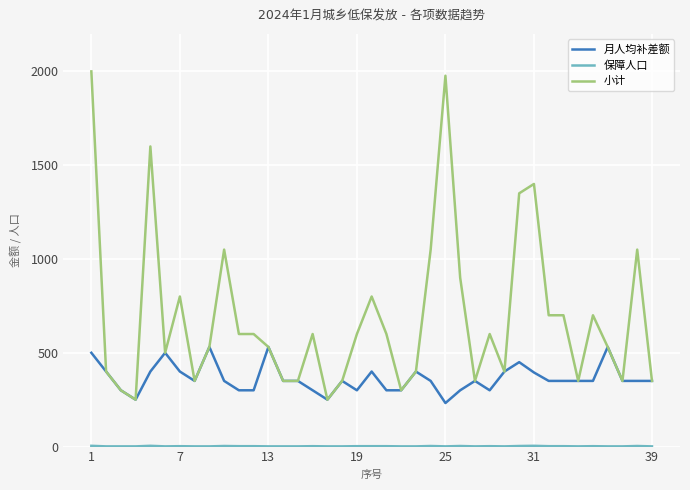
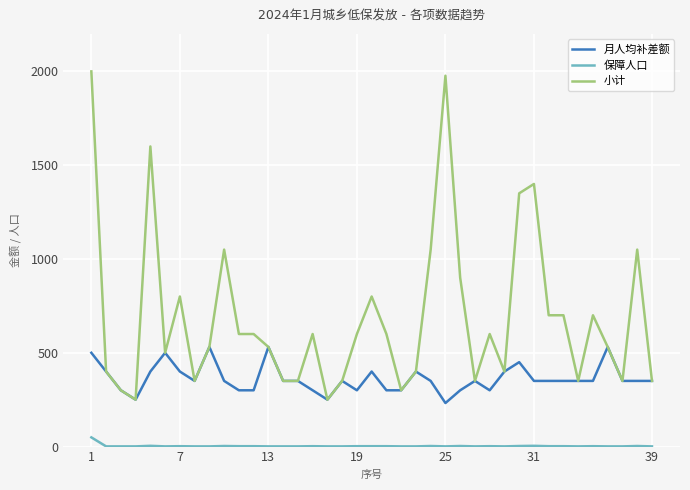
  {
    "月人均补差额": {
      "1": 500,
      "7": 400,
      "19": 300,
      "25": 230,
-     "31": 400
+     "31": 350
    },
    "保障人口": {
-     "1": 0,
+     "1": 50,
      "7": 0,
      "13": 0,
      "19": 0,
      "25": 0,
      "31": 0,
      "39": 0
    },
    "小计": {
      "1": 2000,
      "7": 800,
      "19": 600,
      "25": 1980,
      "31": 1400
    }
  }
